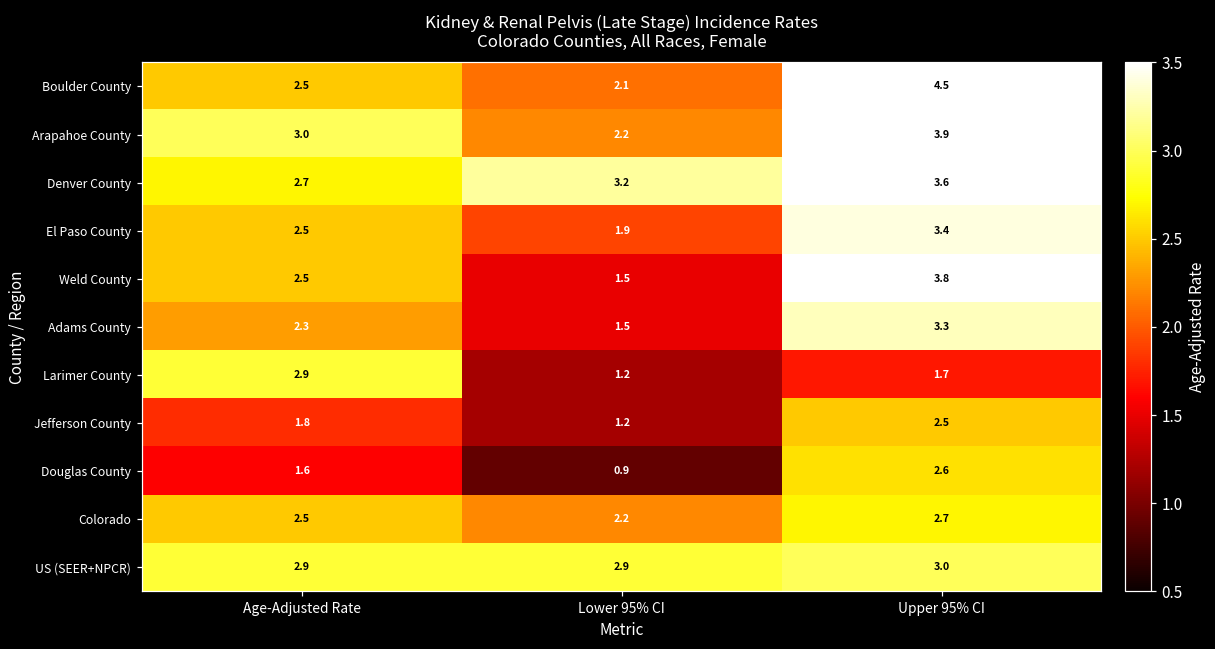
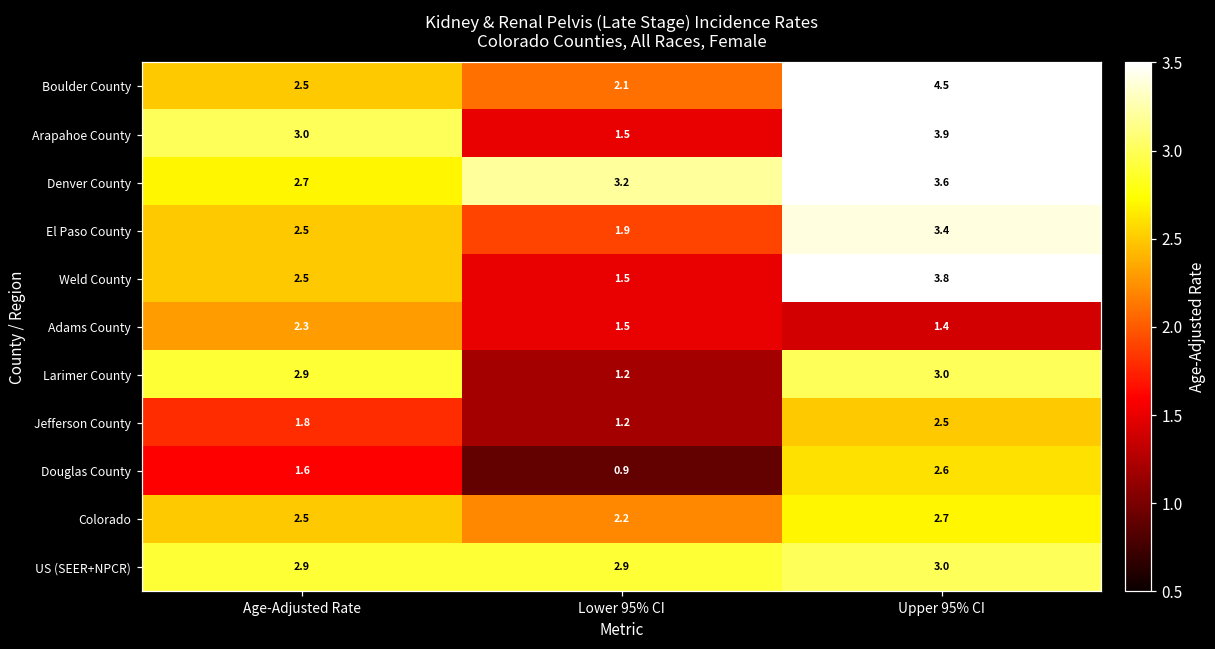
  {
    "Boulder County": {
      "Age-Adjusted Rate": 2.5,
      "Lower 95% CI": 2.1,
      "Upper 95% CI": 4.5
    },
    "Arapahoe County": {
      "Age-Adjusted Rate": 3.0,
-     "Lower 95% CI": 2.2,
+     "Lower 95% CI": 1.5,
      "Upper 95% CI": 3.9
    },
    "Denver County": {
      "Age-Adjusted Rate": 2.7,
      "Lower 95% CI": 3.2,
      "Upper 95% CI": 3.6
    },
    "El Paso County": {
      "Age-Adjusted Rate": 2.5,
      "Lower 95% CI": 1.9,
      "Upper 95% CI": 3.4
    },
    "Weld County": {
      "Age-Adjusted Rate": 2.5,
      "Lower 95% CI": 1.5,
      "Upper 95% CI": 3.8
    },
    "Adams County": {
      "Age-Adjusted Rate": 2.3,
      "Lower 95% CI": 1.5,
-     "Upper 95% CI": 3.3
+     "Upper 95% CI": 1.4
    },
    "Larimer County": {
      "Age-Adjusted Rate": 2.9,
      "Lower 95% CI": 1.2,
-     "Upper 95% CI": 1.7
+     "Upper 95% CI": 3.0
    },
    "Jefferson County": {
      "Age-Adjusted Rate": 1.8,
      "Lower 95% CI": 1.2,
      "Upper 95% CI": 2.5
    },
    "Douglas County": {
      "Age-Adjusted Rate": 1.6,
      "Lower 95% CI": 0.9,
      "Upper 95% CI": 2.6
    },
    "Colorado": {
      "Age-Adjusted Rate": 2.5,
      "Lower 95% CI": 2.2,
      "Upper 95% CI": 2.7
    },
    "US (SEER+NPCR)": {
      "Age-Adjusted Rate": 2.9,
      "Lower 95% CI": 2.9,
      "Upper 95% CI": 3.0
    }
  }
